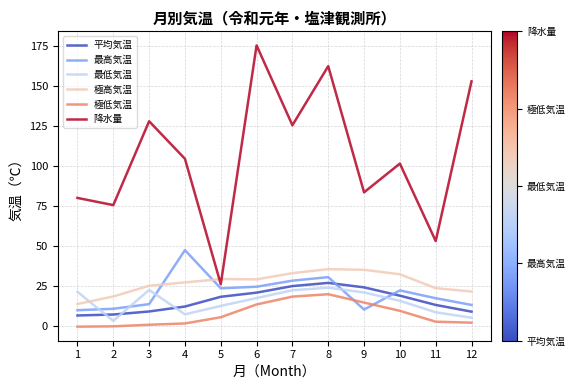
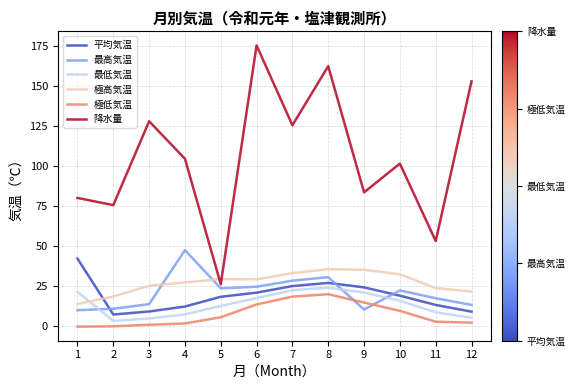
  {
    "平均気温": {
-     "1": 6,
+     "1": 42,
      "2": 7,
      "3": 9,
      "4": 12,
      "5": 18,
      "6": 21,
      "7": 25,
      "8": 27,
      "9": 24,
      "10": 19,
      "11": 13,
      "12": 9
    },
    "最高気温": {
      "1": 10,
      "2": 11,
      "3": 14,
      "4": 47,
      "5": 23,
      "6": 24,
      "7": 28,
      "8": 30,
      "9": 10,
      "10": 22,
      "11": 17,
      "12": 13
    },
    "最低気温": {
      "1": 21,
      "2": 3,
-     "3": 22,
+     "3": 5,
      "4": 7,
      "5": 12,
      "6": 17,
      "7": 22,
      "8": 24,
      "9": 21,
      "10": 16,
      "11": 8,
      "12": 5
    },
    "極高気温": {
      "1": 14,
      "2": 18,
      "3": 25,
      "4": 27,
      "5": 29,
      "6": 29,
      "7": 33,
      "8": 35,
      "9": 35,
      "10": 32,
      "11": 24,
      "12": 21
    },
    "極低気温": {
      "1": -1,
      "2": 0,
      "3": 1,
      "4": 1,
      "5": 5,
      "6": 13,
      "7": 18,
      "8": 20,
      "9": 15,
      "10": 9,
      "11": 3,
      "12": 2
    },
    "降水量": {
      "1": 80,
      "2": 76,
      "3": 128,
      "4": 105,
      "5": 26,
      "6": 176,
      "7": 126,
      "8": 163,
      "9": 84,
      "10": 102,
      "11": 53,
      "12": 153
    }
  }
